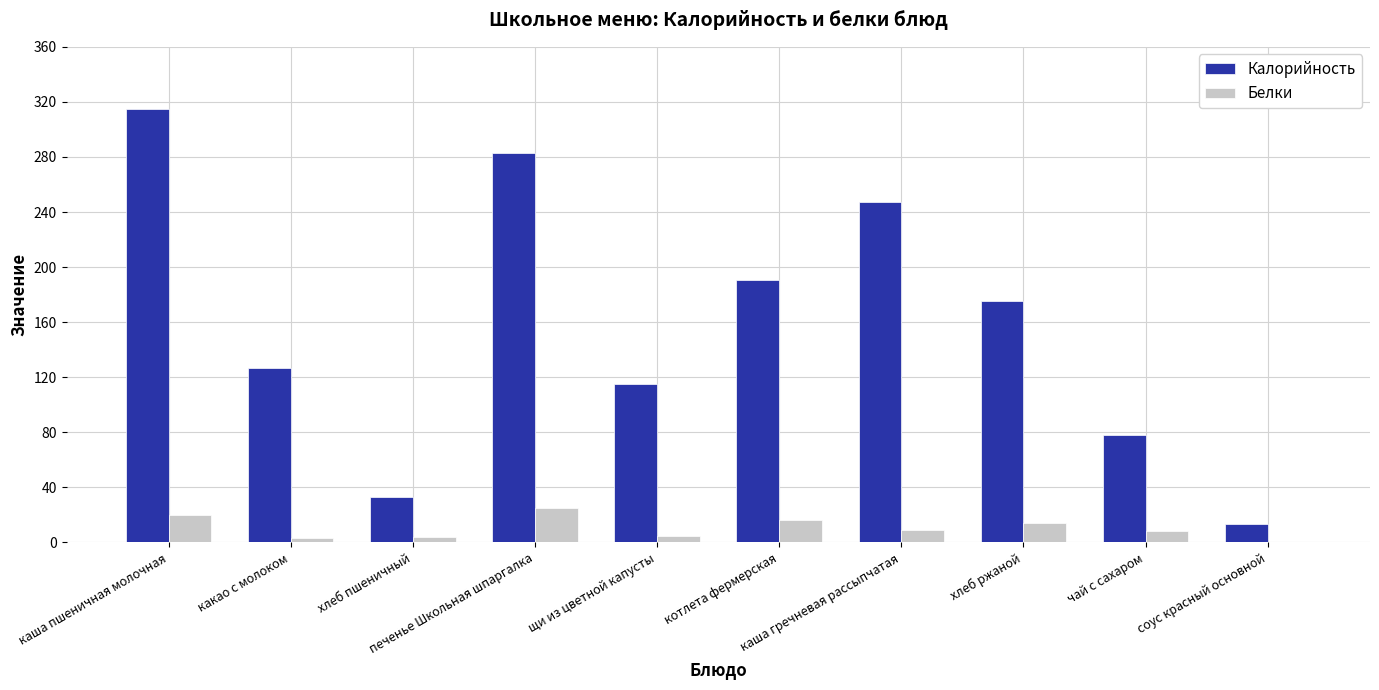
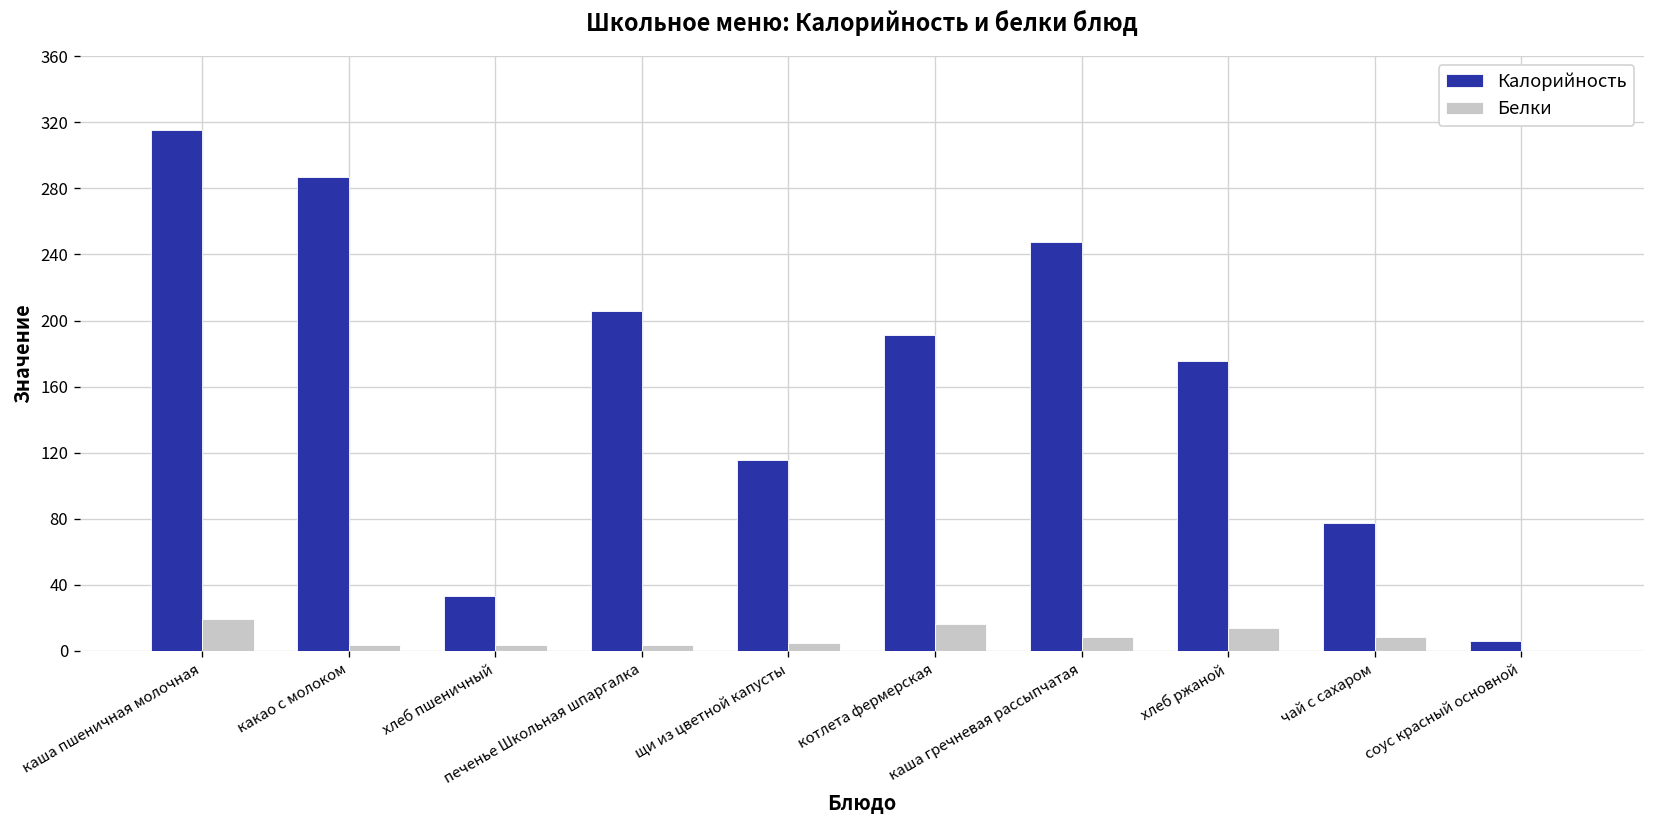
  {
    "Калорийность": {
      "каша пшеничная молочная": 315,
-     "какао с молоком": 127,
+     "какао с молоком": 287,
      "хлеб пшеничный": 33,
-     "печенье Школьная шпаргалка": 283,
+     "печенье Школьная шпаргалка": 206,
      "щи из цветной капусты": 115,
      "котлета фермерская": 191,
      "каша гречневая рассыпчатая": 248,
      "хлеб ржаной": 175,
      "чай с сахаром": 78,
-     "соус красный основной": 13
+     "соус красный основной": 6
    },
    "Белки": {
      "каша пшеничная молочная": 20,
      "какао с молоком": 4,
      "хлеб пшеничный": 4,
-     "печенье Школьная шпаргалка": 25,
+     "печенье Школьная шпаргалка": 4,
      "щи из цветной капусты": 5,
      "котлета фермерская": 16,
      "каша гречневая рассыпчатая": 9,
      "хлеб ржаной": 14,
      "чай с сахаром": 8
    }
  }
